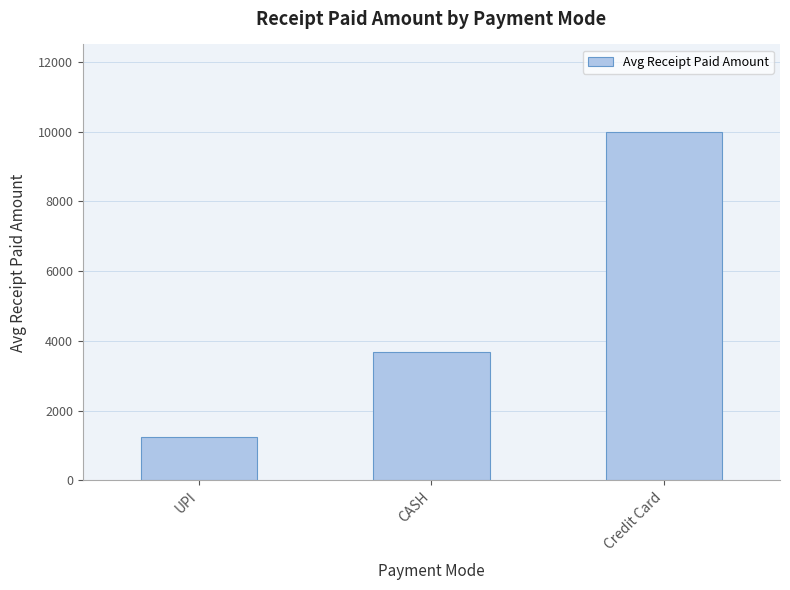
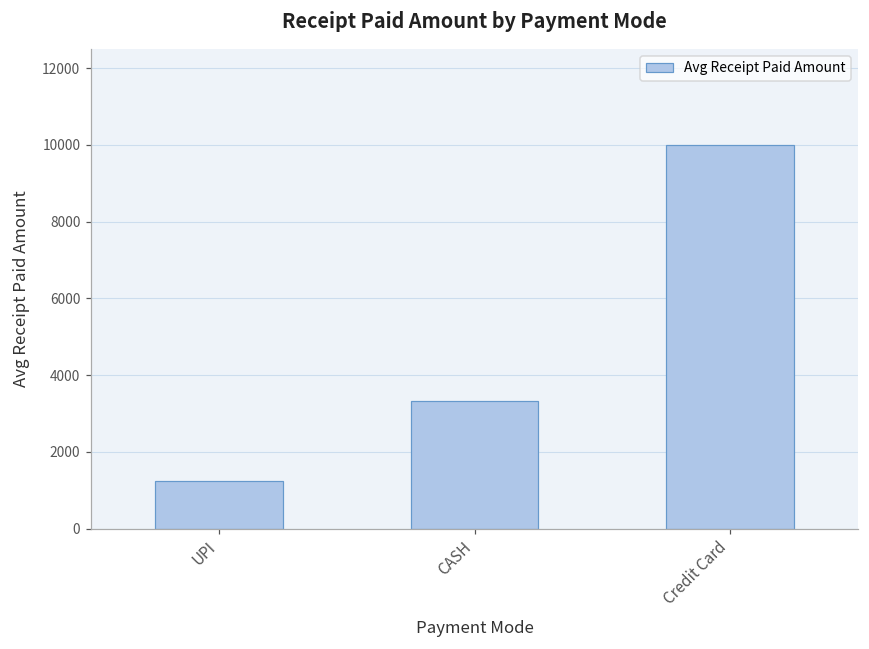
  {
    "UPI": 1200,
-   "CASH": 3700,
+   "CASH": 3300,
    "Credit Card": 10000
  }
